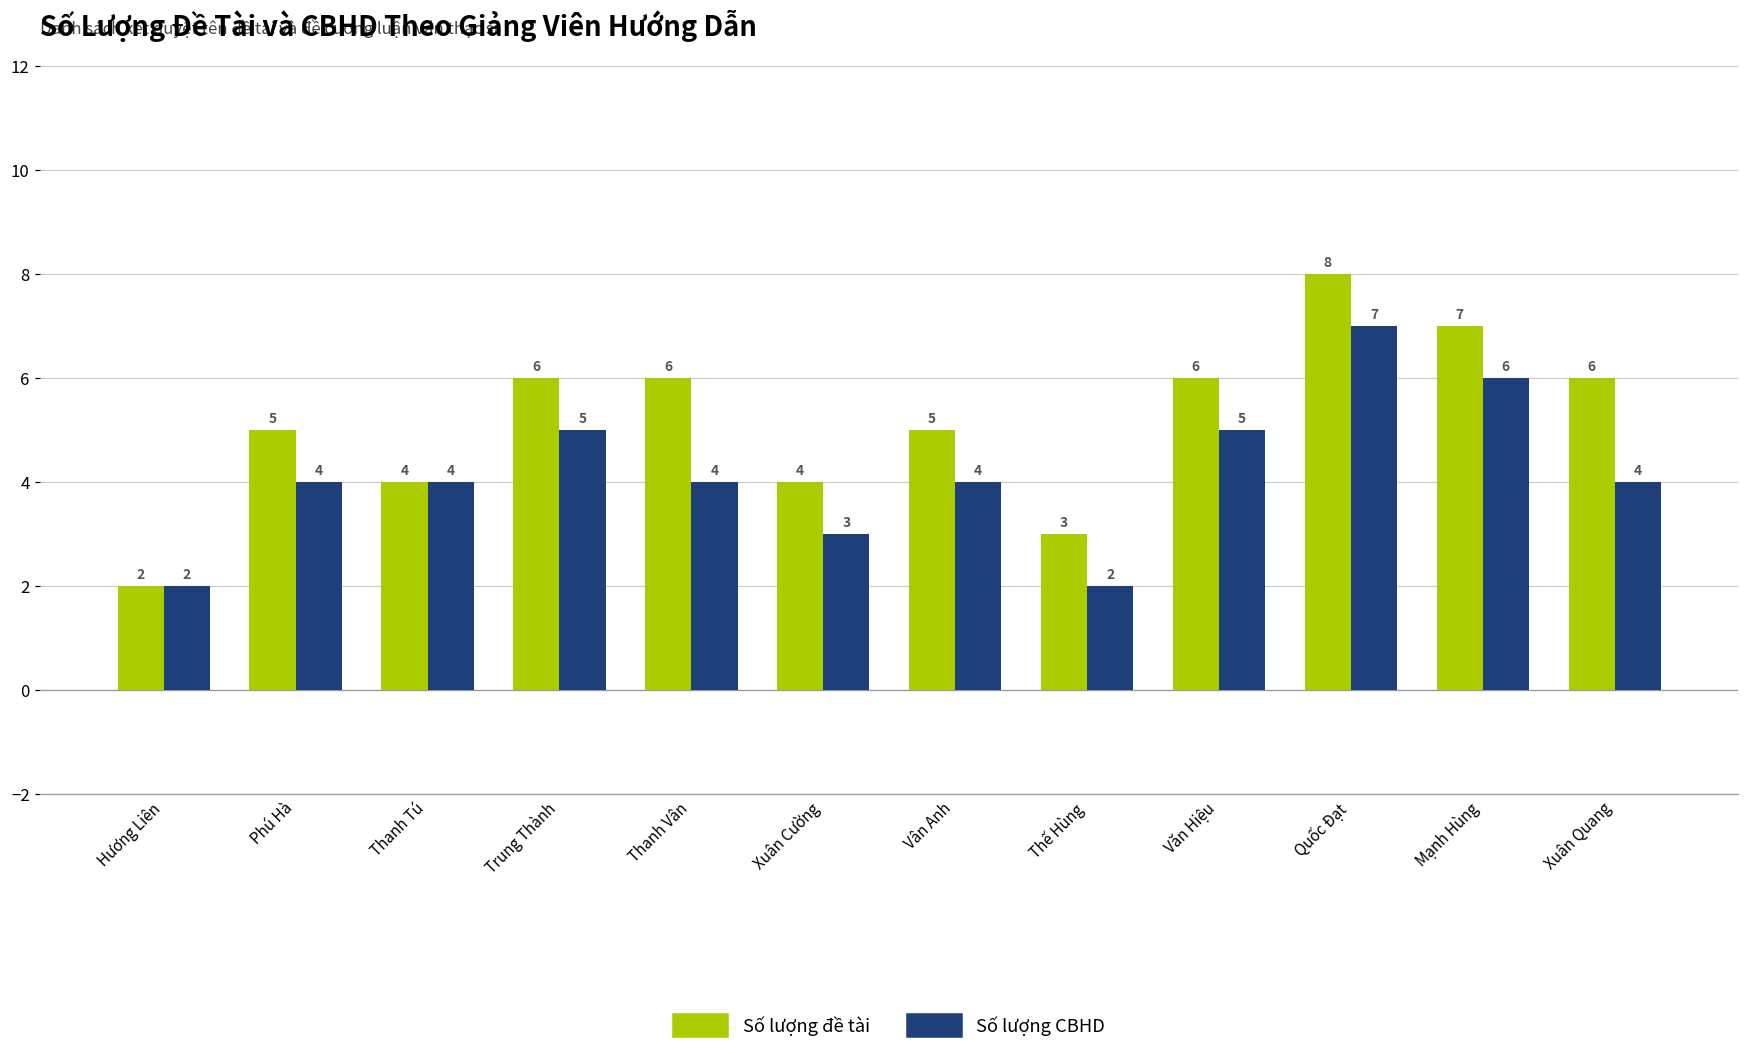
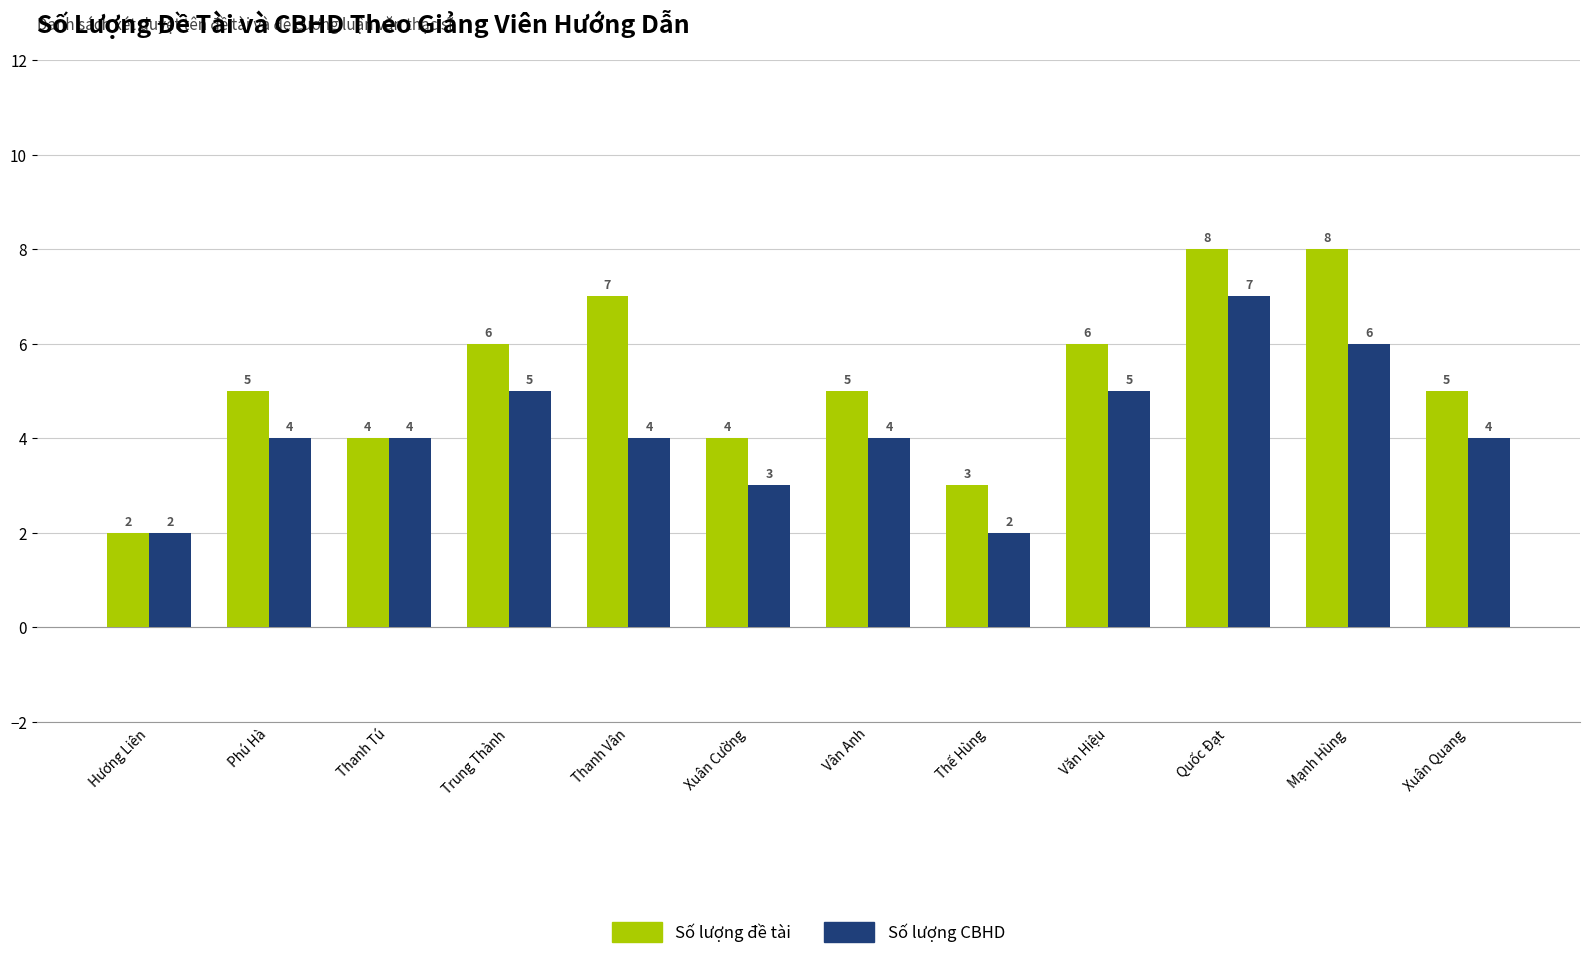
  {
    "Số lượng đề tài": {
      "Hương Liên": 2,
      "Phú Hà": 5,
      "Thanh Tú": 4,
      "Trung Thành": 6,
-     "Thanh Vân": 6,
+     "Thanh Vân": 7,
      "Xuân Cường": 4,
      "Vân Anh": 5,
      "Thế Hùng": 3,
      "Văn Hiệu": 6,
      "Quốc Đạt": 8,
-     "Mạnh Hùng": 7,
-     "Xuân Quang": 6
+     "Mạnh Hùng": 8,
+     "Xuân Quang": 5
    },
    "Số lượng CBHD": {
      "Hương Liên": 2,
      "Phú Hà": 4,
      "Thanh Tú": 4,
      "Trung Thành": 5,
      "Thanh Vân": 4,
      "Xuân Cường": 3,
      "Vân Anh": 4,
      "Thế Hùng": 2,
      "Văn Hiệu": 5,
      "Quốc Đạt": 7,
      "Mạnh Hùng": 6,
      "Xuân Quang": 4
    }
  }
